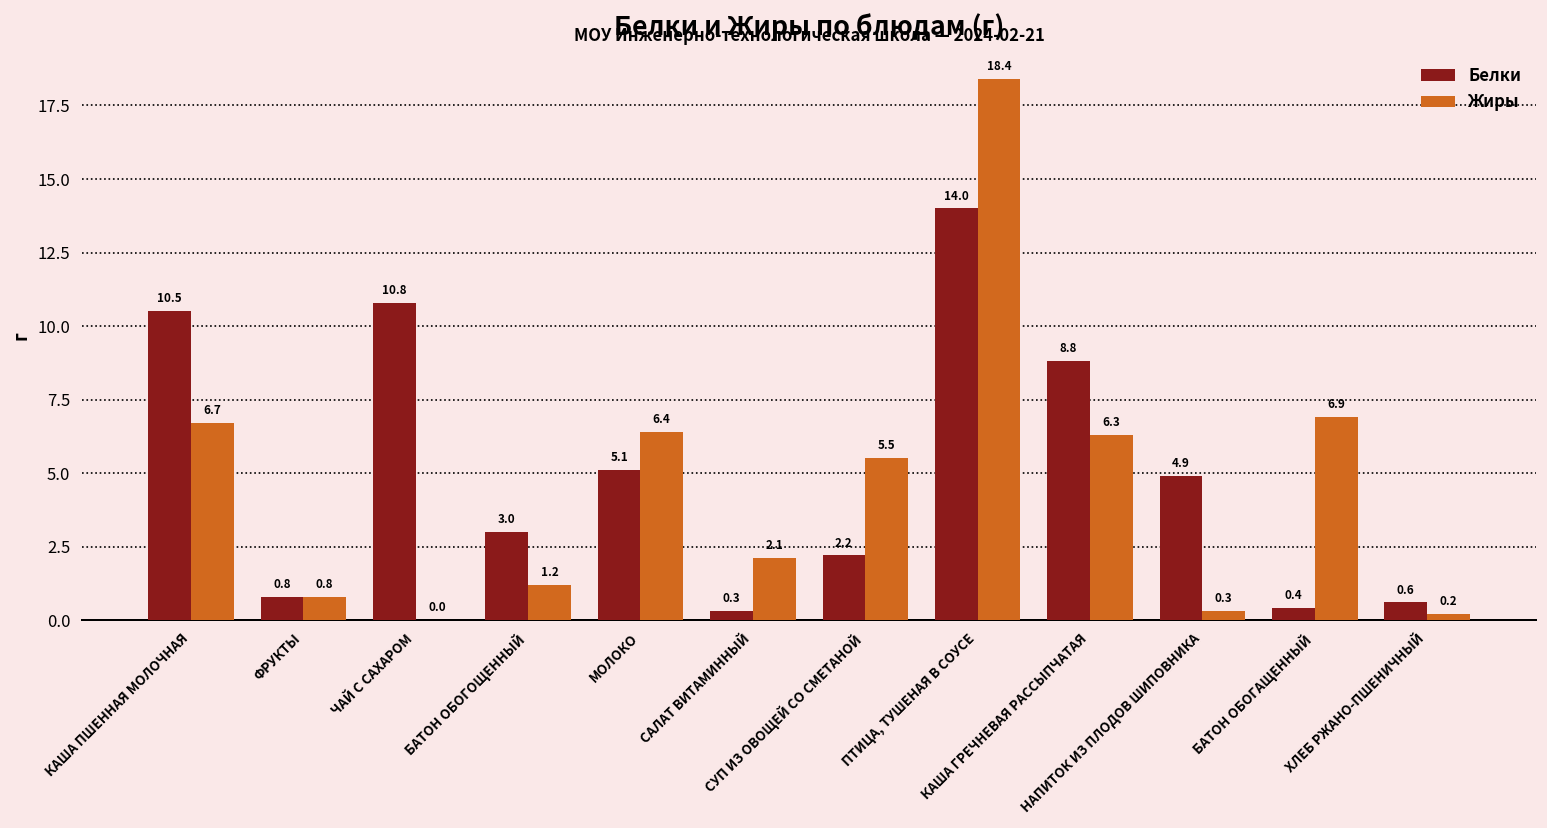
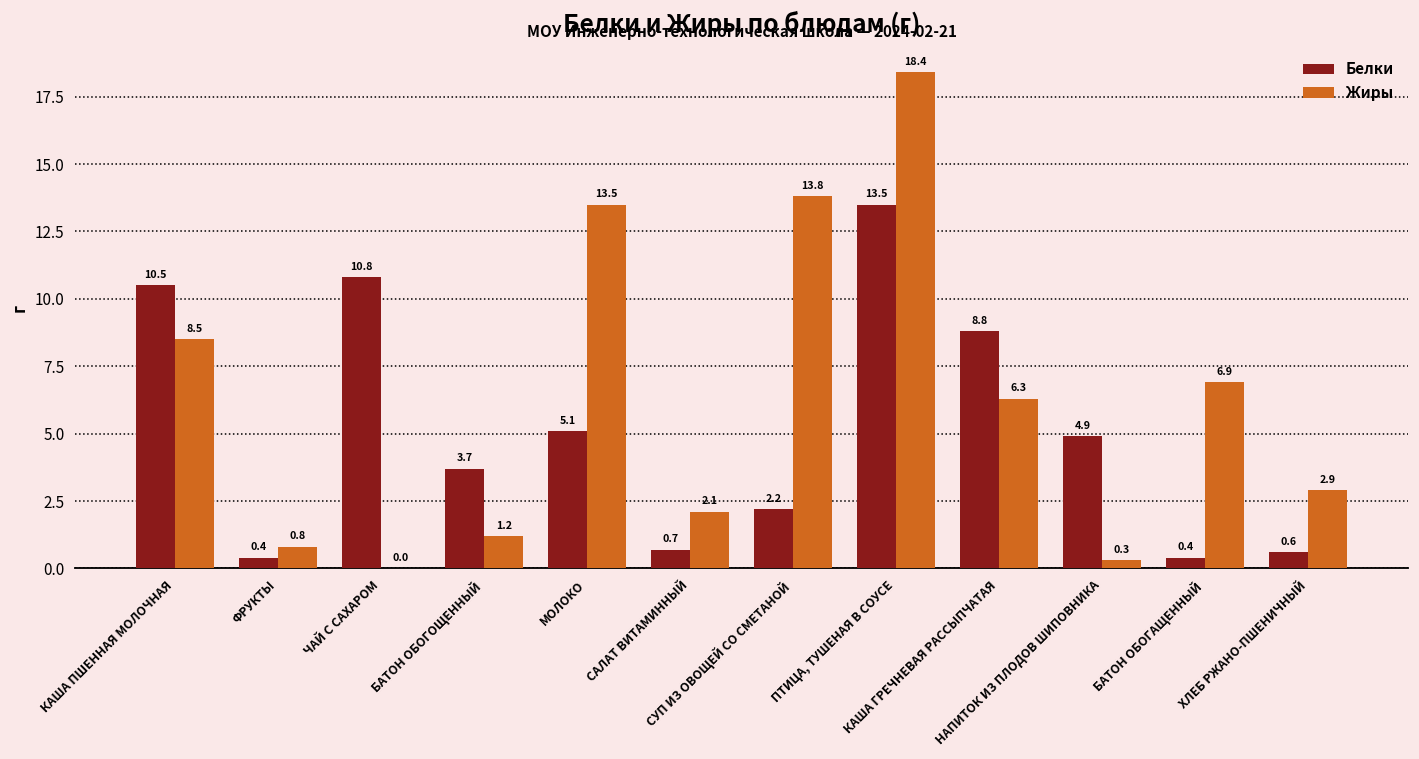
  {
    "Белки": {
      "КАША ПШЕННАЯ МОЛОЧНАЯ": 10.5,
-     "ФРУКТЫ": 0.8,
+     "ФРУКТЫ": 0.4,
      "ЧАЙ С САХАРОМ": 10.8,
-     "БАТОН ОБОГОЩЕННЫЙ": 3.0,
+     "БАТОН ОБОГОЩЕННЫЙ": 3.7,
      "МОЛОКО": 5.1,
-     "САЛАТ ВИТАМИННЫЙ": 0.3,
+     "САЛАТ ВИТАМИННЫЙ": 0.7,
      "СУП ИЗ ОВОЩЕЙ СО СМЕТАНОЙ": 2.2,
-     "ПТИЦА, ТУШЕНАЯ В СОУСЕ": 14.0,
+     "ПТИЦА, ТУШЕНАЯ В СОУСЕ": 13.5,
      "КАША ГРЕЧНЕВАЯ РАССЫПЧАТАЯ": 8.8,
      "НАПИТОК ИЗ ПЛОДОВ ШИПОВНИКА": 4.9,
      "БАТОН ОБОГАЩЕННЫЙ": 0.4,
      "ХЛЕБ РЖАНО-ПШЕНИЧНЫЙ": 0.6
    },
    "Жиры": {
-     "КАША ПШЕННАЯ МОЛОЧНАЯ": 6.7,
+     "КАША ПШЕННАЯ МОЛОЧНАЯ": 8.5,
      "ФРУКТЫ": 0.8,
      "ЧАЙ С САХАРОМ": 0.0,
      "БАТОН ОБОГОЩЕННЫЙ": 1.2,
-     "МОЛОКО": 6.4,
+     "МОЛОКО": 13.5,
      "САЛАТ ВИТАМИННЫЙ": 2.1,
-     "СУП ИЗ ОВОЩЕЙ СО СМЕТАНОЙ": 5.5,
+     "СУП ИЗ ОВОЩЕЙ СО СМЕТАНОЙ": 13.8,
      "ПТИЦА, ТУШЕНАЯ В СОУСЕ": 18.4,
      "КАША ГРЕЧНЕВАЯ РАССЫПЧАТАЯ": 6.3,
      "НАПИТОК ИЗ ПЛОДОВ ШИПОВНИКА": 0.3,
      "БАТОН ОБОГАЩЕННЫЙ": 6.9,
-     "ХЛЕБ РЖАНО-ПШЕНИЧНЫЙ": 0.2
+     "ХЛЕБ РЖАНО-ПШЕНИЧНЫЙ": 2.9
    }
  }
